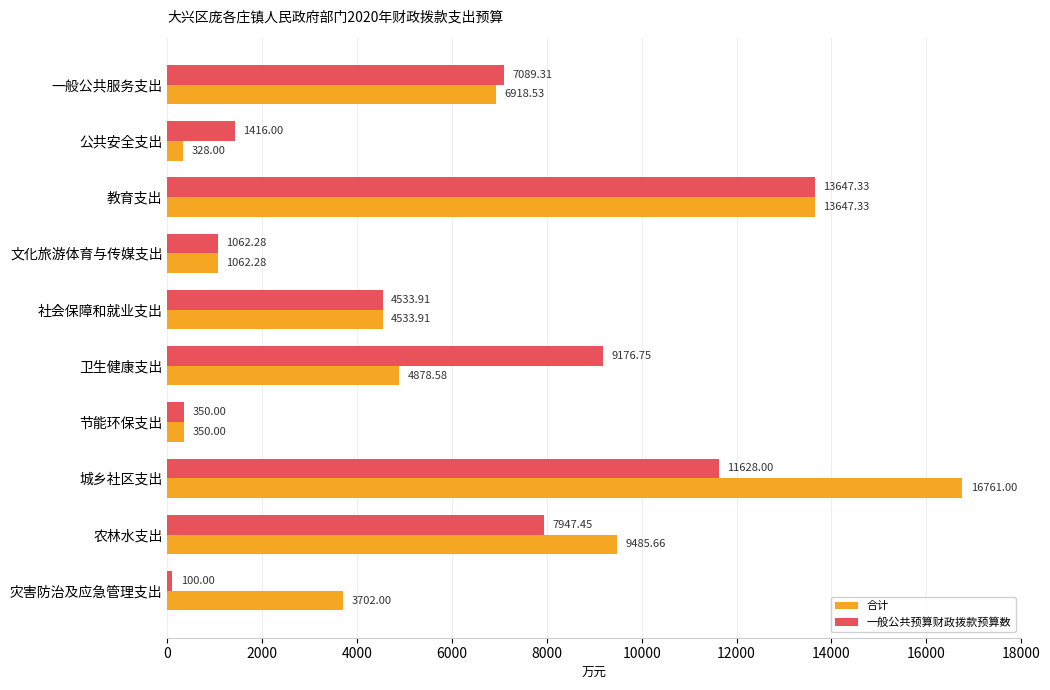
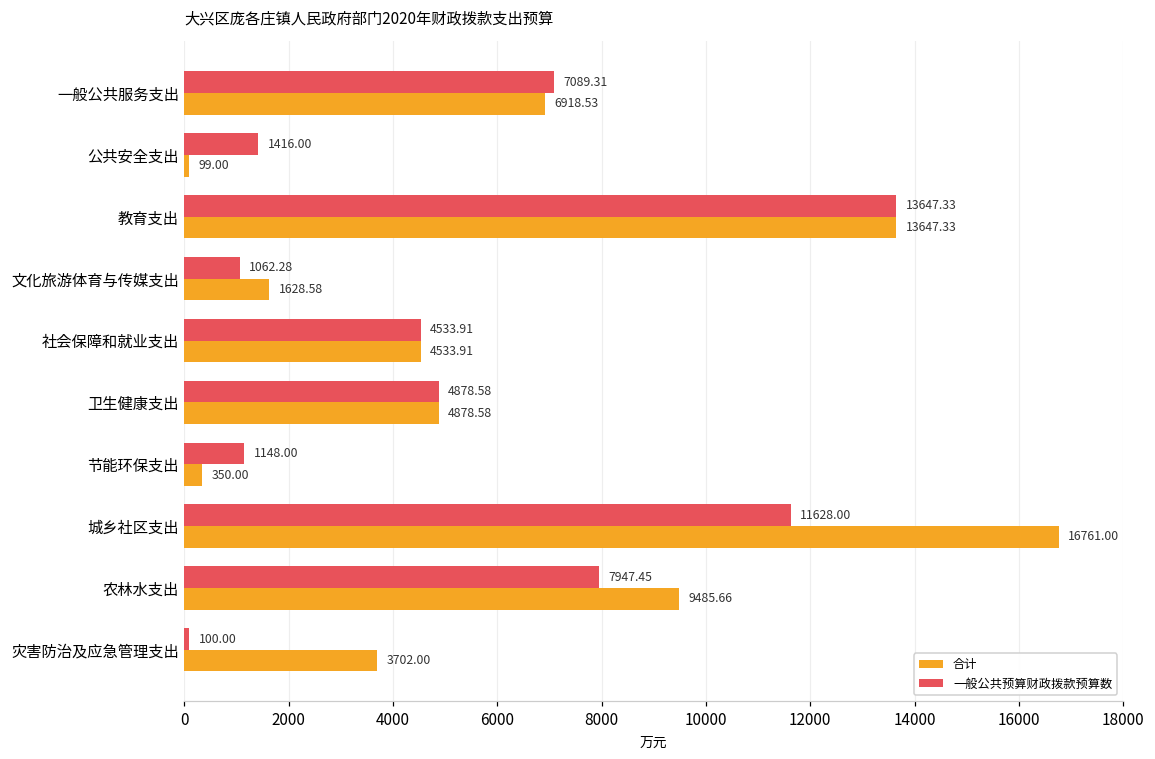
  {
    "合计": {
      "一般公共服务支出": 6918.53,
-     "公共安全支出": 328.00,
+     "公共安全支出": 99.00,
      "教育支出": 13647.33,
-     "文化旅游体育与传媒支出": 1062.28,
+     "文化旅游体育与传媒支出": 1628.58,
      "社会保障和就业支出": 4533.91,
      "卫生健康支出": 4878.58,
      "节能环保支出": 350.00,
      "城乡社区支出": 16761.00,
      "农林水支出": 9485.66,
      "灾害防治及应急管理支出": 3702.00
    },
    "一般公共预算财政拨款预算数": {
      "一般公共服务支出": 7089.31,
      "公共安全支出": 1416.00,
      "教育支出": 13647.33,
      "文化旅游体育与传媒支出": 1062.28,
      "社会保障和就业支出": 4533.91,
-     "卫生健康支出": 9176.75,
-     "节能环保支出": 350.00,
+     "卫生健康支出": 4878.58,
+     "节能环保支出": 1148.00,
      "城乡社区支出": 11628.00,
      "农林水支出": 7947.45,
      "灾害防治及应急管理支出": 100.00
    }
  }
